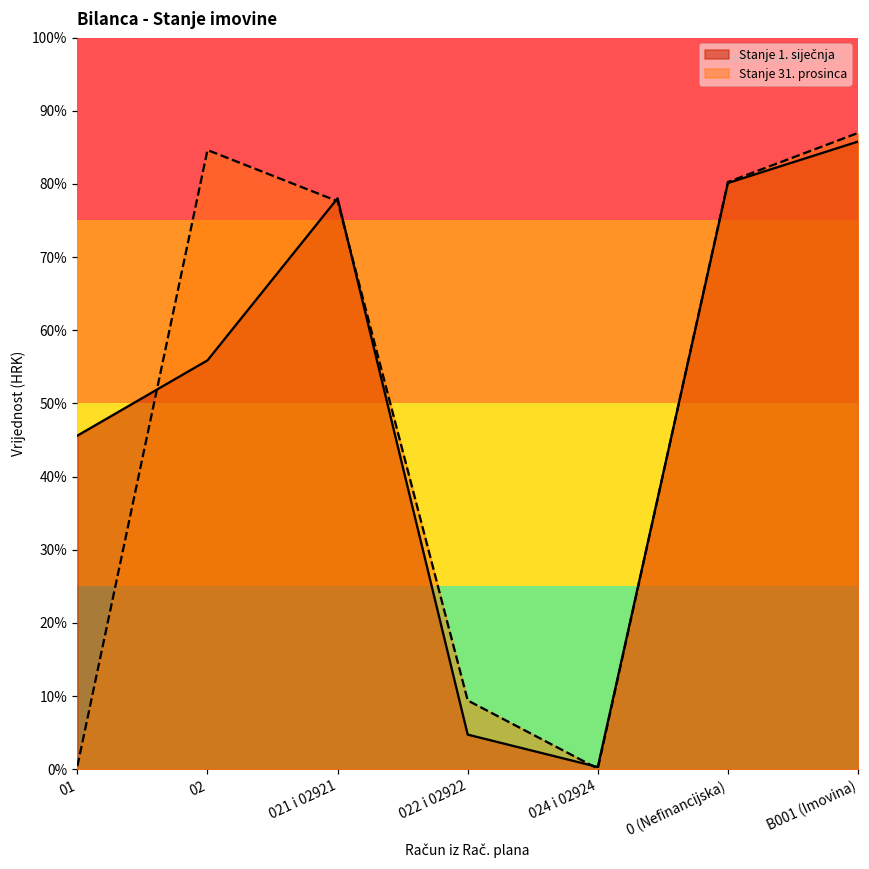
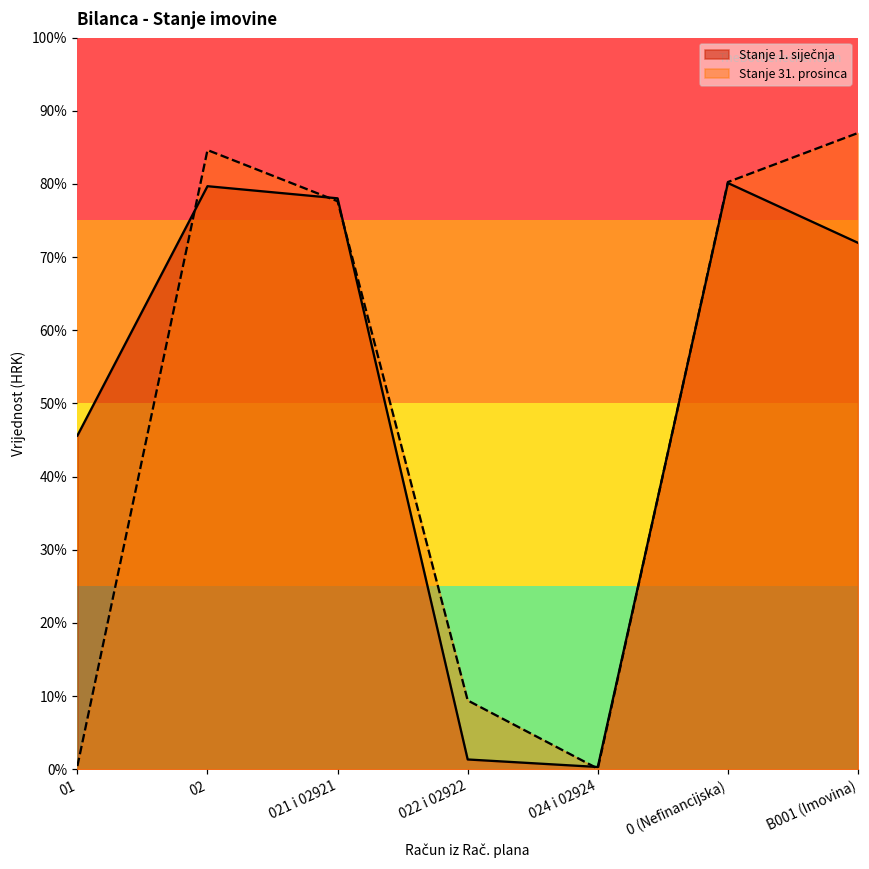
  {
    "Stanje 1. siječnja": {
      "01": "46%",
-     "02": "56%",
+     "02": "80%",
      "021 i 02921": "78%",
-     "022 i 02922": "5%",
-     "B001 (Imovina)": "86%"
+     "022 i 02922": "1%",
+     "B001 (Imovina)": "72%"
    },
    "Stanje 31. prosinca": {
      "01": "0%",
      "02": "85%",
      "021 i 02921": "78%",
      "022 i 02922": "9%",
      "B001 (Imovina)": "87%"
    }
  }
